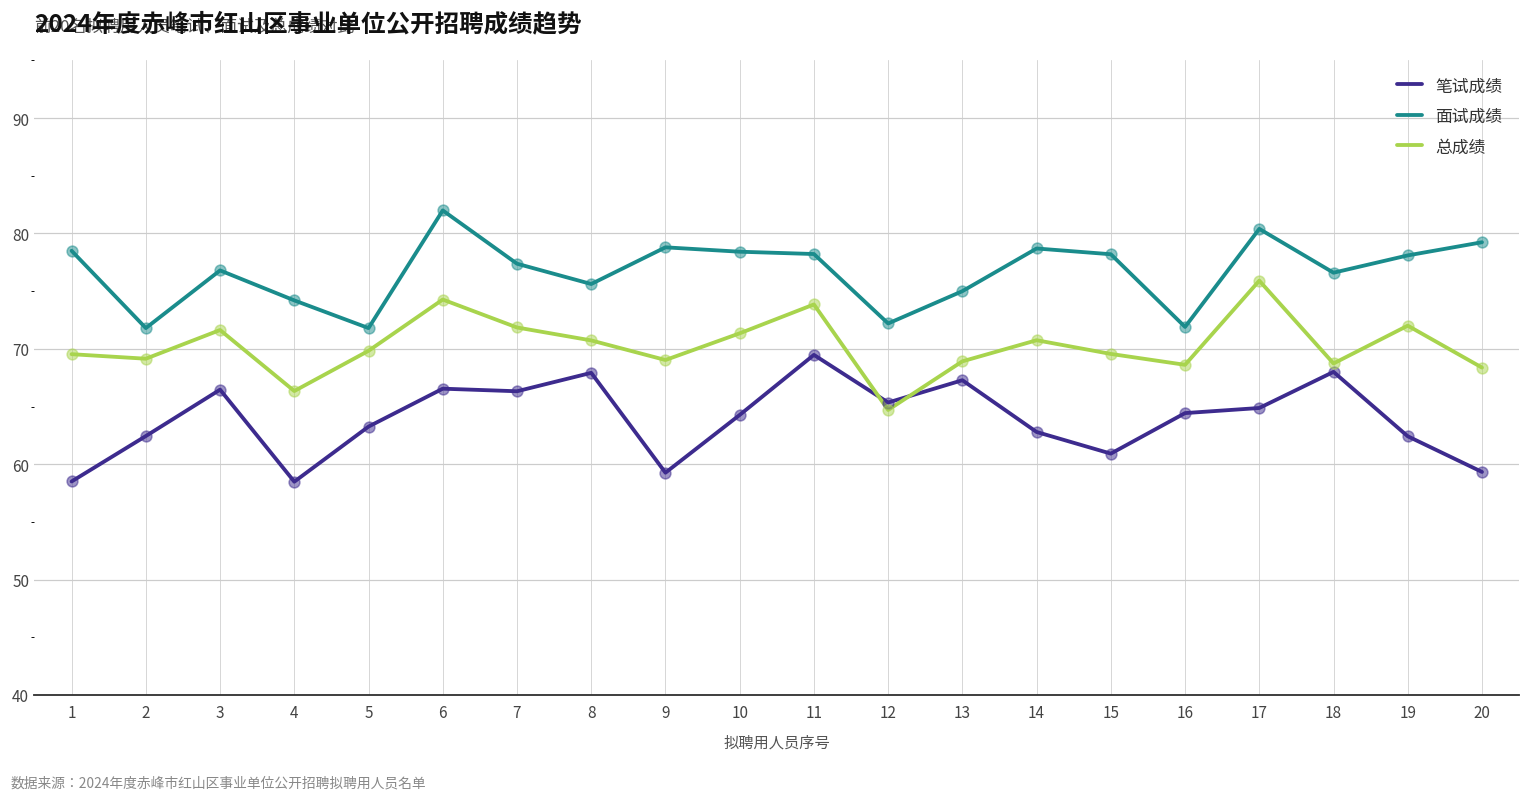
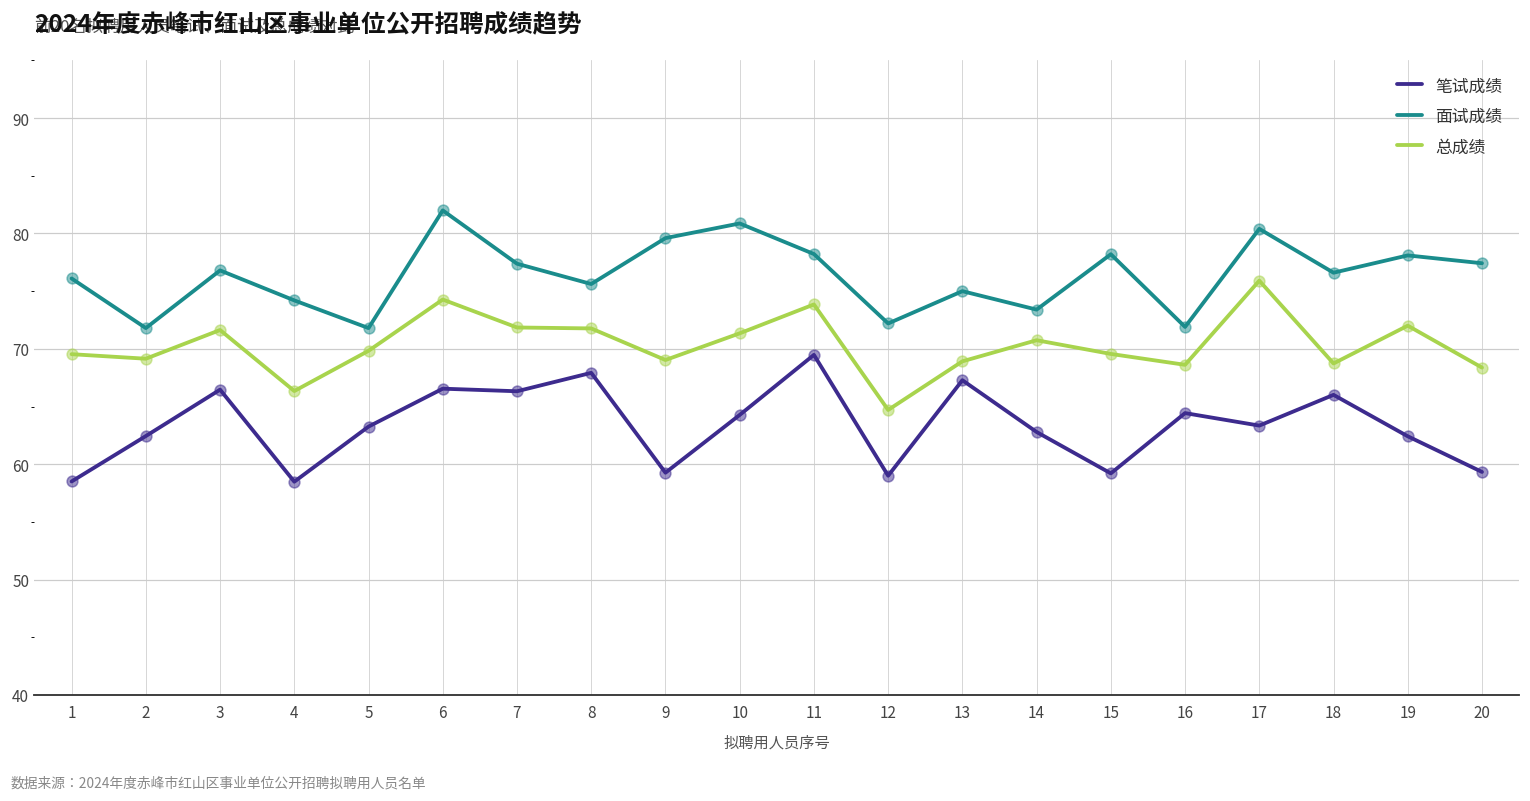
  {
    "笔试成绩": {
      "1": 58.5,
      "2": 62.4,
      "3": 66.5,
      "4": 58.5,
      "5": 63.3,
      "6": 66.5,
      "7": 66.3,
      "8": 67.9,
      "9": 59.3,
      "10": 64.3,
      "11": 69.5,
-     "12": 65.3,
+     "12": 59.0,
      "13": 67.3,
      "14": 62.8,
-     "15": 60.9,
+     "15": 59.2,
      "16": 64.4,
-     "17": 64.9,
-     "18": 68.0,
+     "17": 63.3,
+     "18": 66.0,
      "19": 62.4,
      "20": 59.3
    },
    "面试成绩": {
-     "1": 78.5,
+     "1": 76.1,
      "2": 71.8,
      "3": 76.8,
      "4": 74.2,
      "5": 71.8,
      "6": 82.0,
      "7": 77.4,
      "8": 75.6,
-     "9": 78.8,
-     "10": 78.4,
+     "9": 79.6,
+     "10": 80.9,
      "11": 78.2,
      "12": 72.2,
      "13": 75.0,
-     "14": 78.7,
+     "14": 73.4,
      "15": 78.2,
      "16": 71.9,
      "17": 80.4,
      "18": 76.6,
      "19": 78.1,
-     "20": 79.2
+     "20": 77.4
    },
    "总成绩": {
      "1": 69.5,
      "2": 69.1,
      "3": 71.6,
      "4": 66.3,
      "5": 69.8,
      "6": 74.3,
      "7": 71.9,
-     "8": 70.7,
+     "8": 71.8,
      "9": 69.0,
      "10": 71.3,
      "11": 73.8,
      "12": 64.7,
      "13": 68.9,
      "14": 70.7,
      "15": 69.6,
      "16": 68.6,
      "17": 75.9,
      "18": 68.7,
      "19": 72.0,
      "20": 68.4
    }
  }
